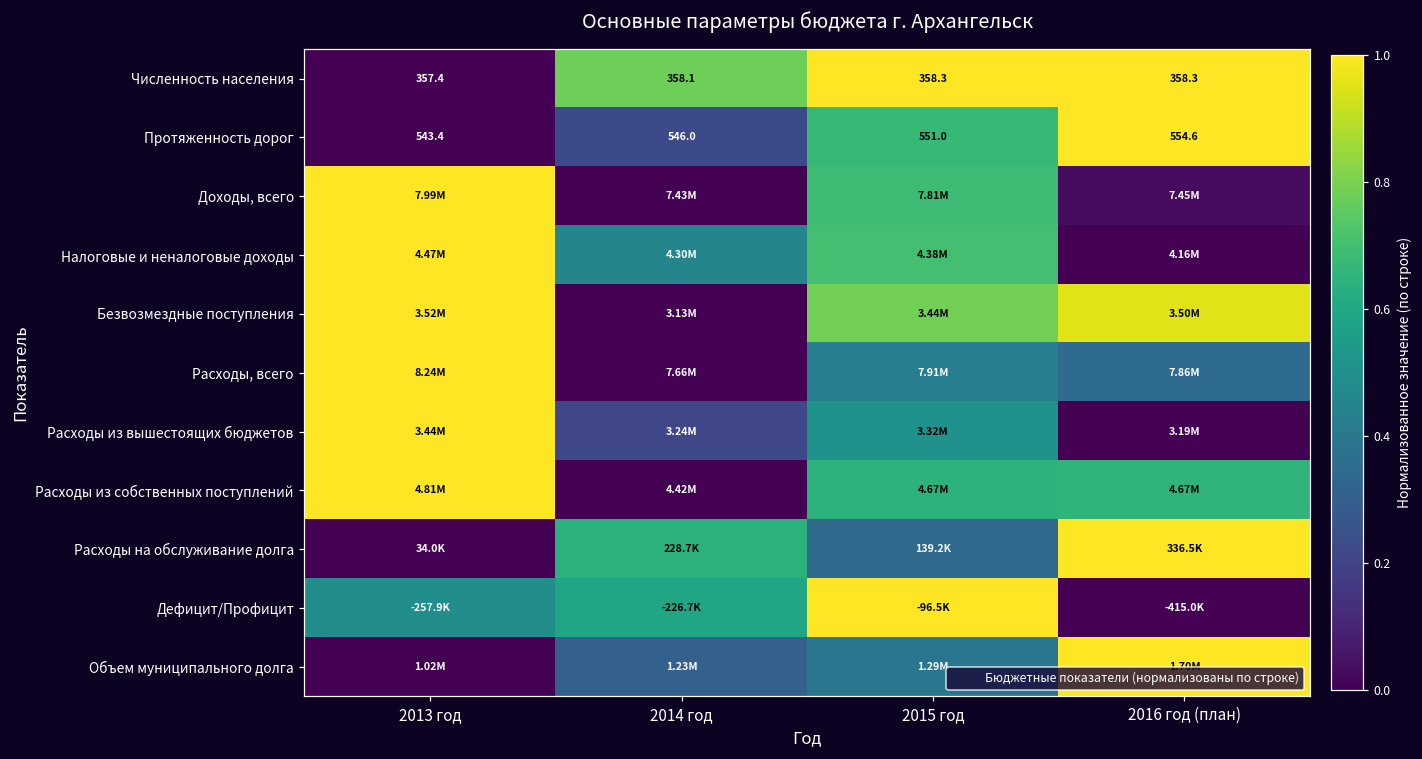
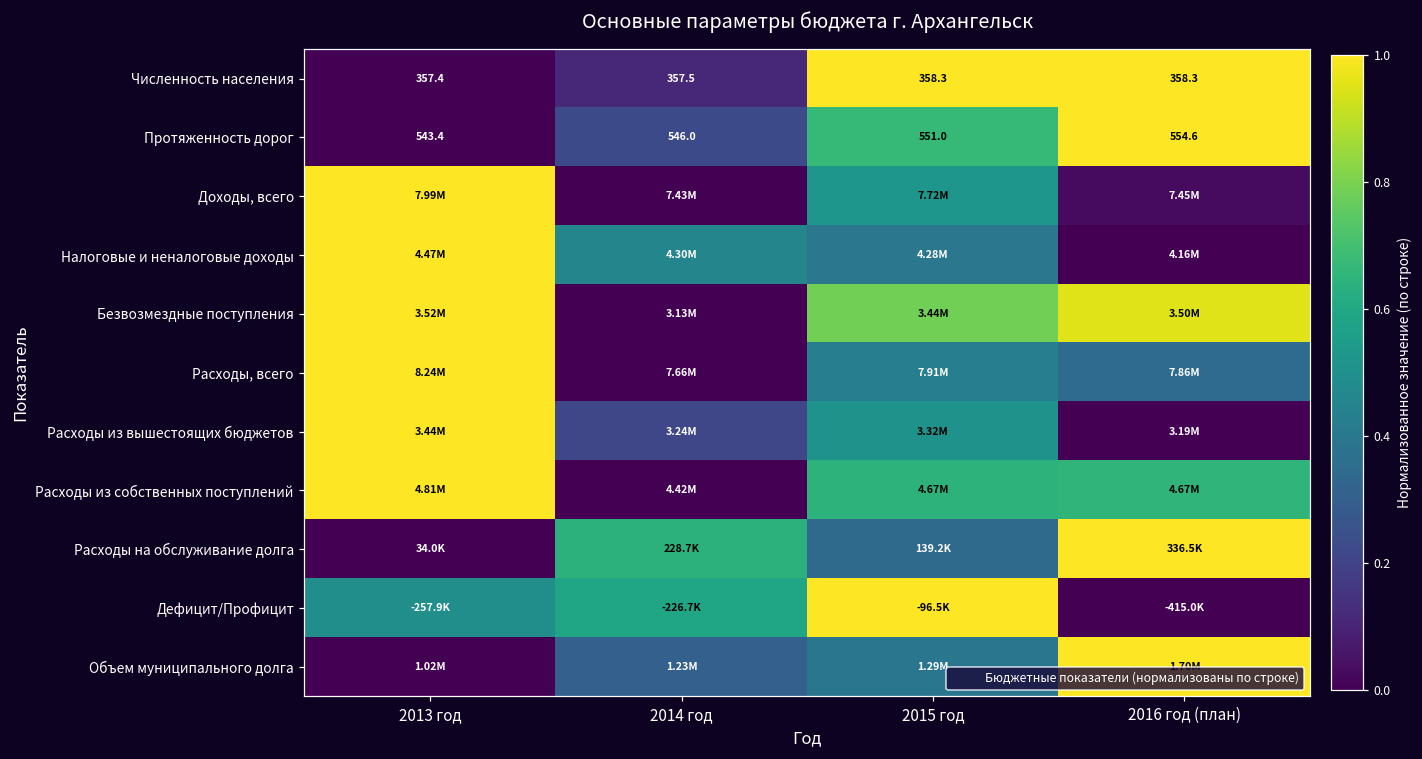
  {
    "Численность населения": {
      "2013 год": "357.4",
-     "2014 год": "358.1",
+     "2014 год": "357.5",
      "2015 год": "358.3",
      "2016 год (план)": "358.3"
    },
    "Протяженность дорог": {
      "2013 год": "543.4",
      "2014 год": "546.0",
      "2015 год": "551.0",
      "2016 год (план)": "554.6"
    },
    "Доходы, всего": {
      "2013 год": "7.99M",
      "2014 год": "7.43M",
-     "2015 год": "7.81M",
+     "2015 год": "7.72M",
      "2016 год (план)": "7.45M"
    },
    "Налоговые и неналоговые доходы": {
      "2013 год": "4.47M",
      "2014 год": "4.30M",
-     "2015 год": "4.38M",
+     "2015 год": "4.28M",
      "2016 год (план)": "4.16M"
    },
    "Безвозмездные поступления": {
      "2013 год": "3.52M",
      "2014 год": "3.13M",
      "2015 год": "3.44M",
      "2016 год (план)": "3.50M"
    },
    "Расходы, всего": {
      "2013 год": "8.24M",
      "2014 год": "7.66M",
      "2015 год": "7.91M",
      "2016 год (план)": "7.86M"
    },
    "Расходы из вышестоящих бюджетов": {
      "2013 год": "3.44M",
      "2014 год": "3.24M",
      "2015 год": "3.32M",
      "2016 год (план)": "3.19M"
    },
    "Расходы из собственных поступлений": {
      "2013 год": "4.81M",
      "2014 год": "4.42M",
      "2015 год": "4.67M",
      "2016 год (план)": "4.67M"
    },
    "Расходы на обслуживание долга": {
      "2013 год": "34.0K",
      "2014 год": "228.7K",
      "2015 год": "139.2K",
      "2016 год (план)": "336.5K"
    },
    "Дефицит/Профицит": {
      "2013 год": "-257.9K",
      "2014 год": "-226.7K",
      "2015 год": "-96.5K",
      "2016 год (план)": "-415.0K"
    },
    "Объем муниципального долга": {
      "2013 год": "1.02M",
      "2014 год": "1.23M"
    }
  }
